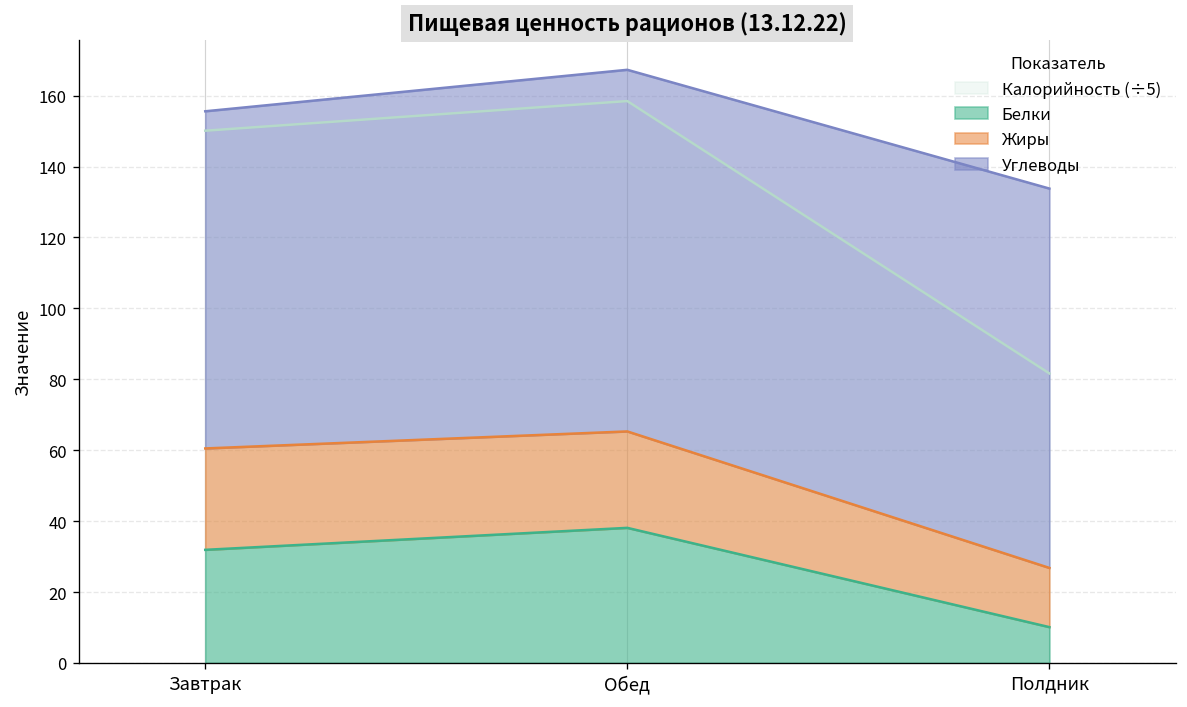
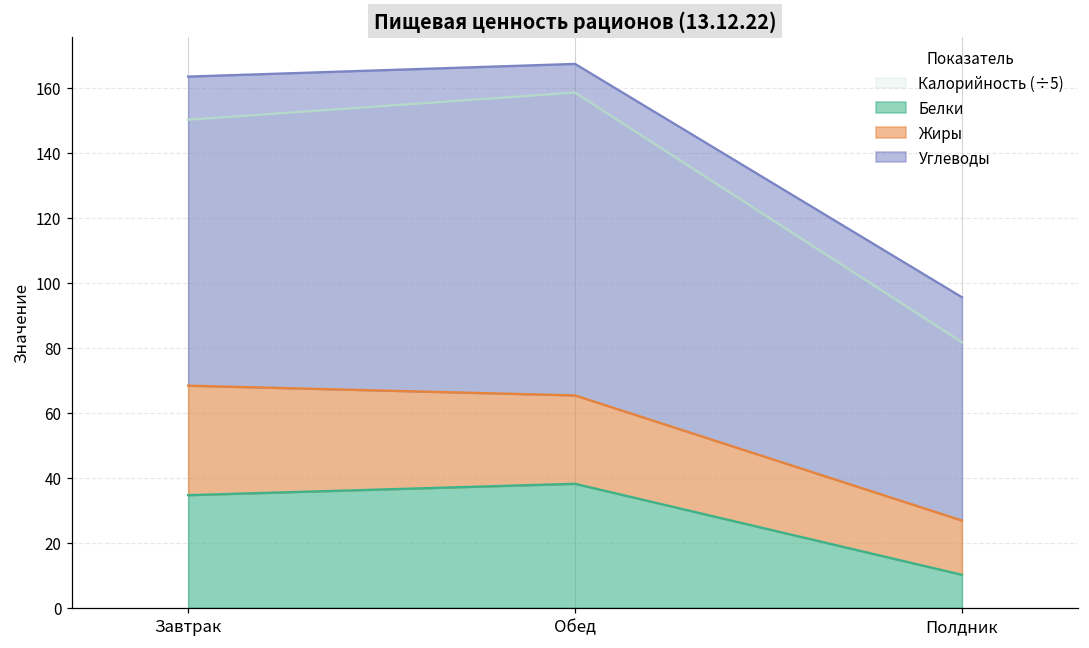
  {
    "Калорийность (÷5)": {
      "Завтрак": 150,
      "Обед": 158,
      "Полдник": 82
    },
    "Белки": {
-     "Завтрак": 32,
+     "Завтрак": 35,
      "Обед": 38,
      "Полдник": 10
    },
    "Жиры": {
-     "Завтрак": 29,
+     "Завтрак": 34,
      "Обед": 27,
      "Полдник": 17
    },
    "Углеводы": {
      "Завтрак": 95,
      "Обед": 102,
-     "Полдник": 107
+     "Полдник": 69
    }
  }
